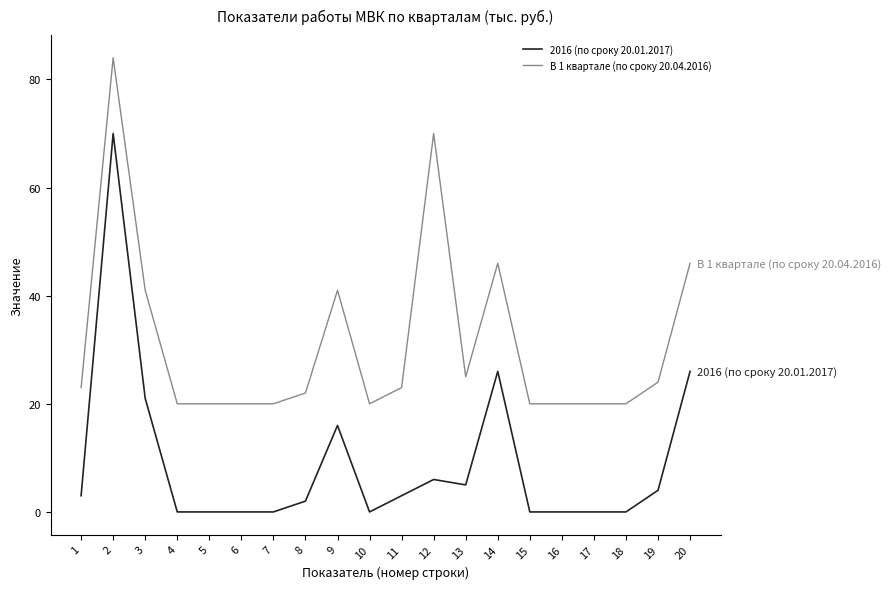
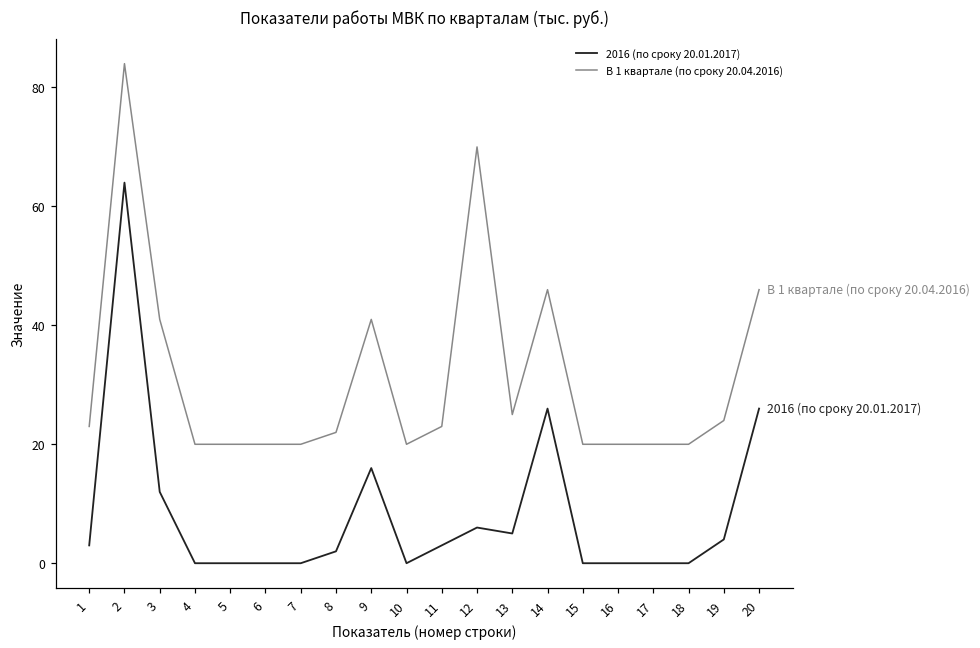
  {
    "2016 (по сроку 20.01.2017)": {
      "1": 3,
-     "2": 70,
-     "3": 21,
+     "2": 64,
+     "3": 12,
      "4": 0,
      "5": 0,
      "6": 0,
      "7": 0,
      "8": 2,
      "9": 16,
      "10": 0,
      "11": 3,
      "12": 6,
      "13": 5,
      "14": 26,
      "15": 0,
      "16": 0,
      "17": 0,
      "18": 0,
      "19": 4
    },
    "В 1 квартале (по сроку 20.04.2016)": {
      "1": 23,
      "2": 84,
      "3": 41,
      "4": 20,
      "5": 20,
      "6": 20,
      "7": 20,
      "8": 22,
      "9": 41,
      "10": 20,
      "11": 23,
      "12": 70,
      "13": 25,
      "14": 46,
      "15": 20,
      "16": 20,
      "17": 20,
      "18": 20,
      "19": 24
    }
  }
